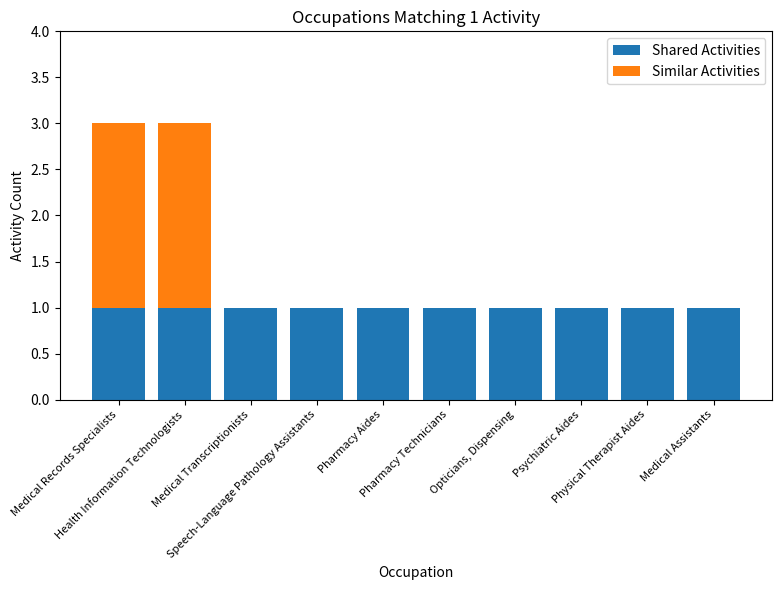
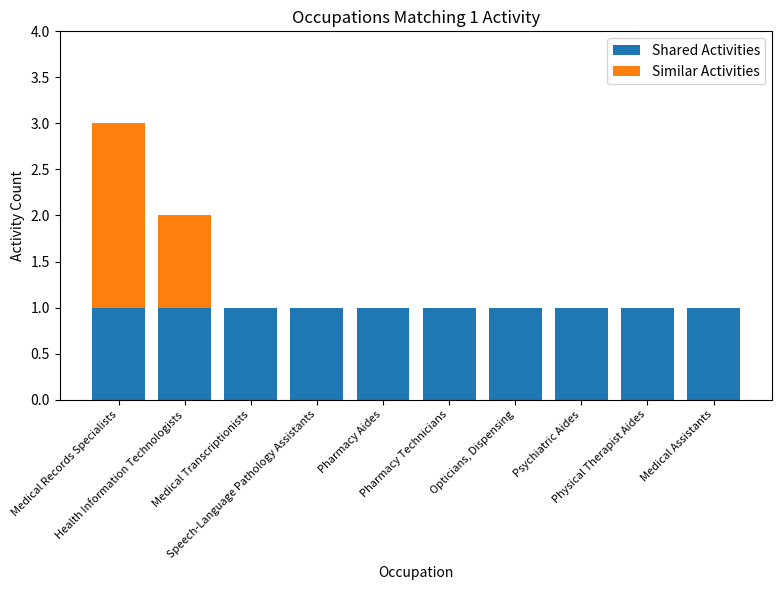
  {
    "Shared Activities": {
      "Medical Records Specialists": 1,
      "Health Information Technologists": 1,
      "Medical Transcriptionists": 1,
      "Speech-Language Pathology Assistants": 1,
      "Pharmacy Aides": 1,
      "Pharmacy Technicians": 1,
      "Opticians, Dispensing": 1,
      "Psychiatric Aides": 1,
      "Physical Therapist Aides": 1,
      "Medical Assistants": 1
    },
    "Similar Activities": {
      "Medical Records Specialists": 2,
-     "Health Information Technologists": 2,
+     "Health Information Technologists": 1,
      "Medical Transcriptionists": 0,
      "Speech-Language Pathology Assistants": 0,
      "Pharmacy Aides": 0,
      "Pharmacy Technicians": 0,
      "Opticians, Dispensing": 0,
      "Psychiatric Aides": 0,
      "Physical Therapist Aides": 0,
      "Medical Assistants": 0
    }
  }
